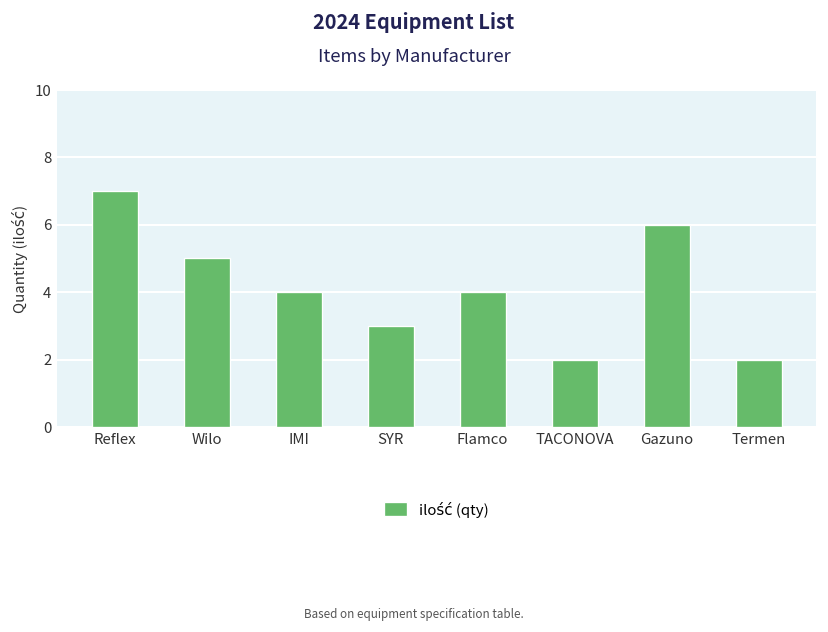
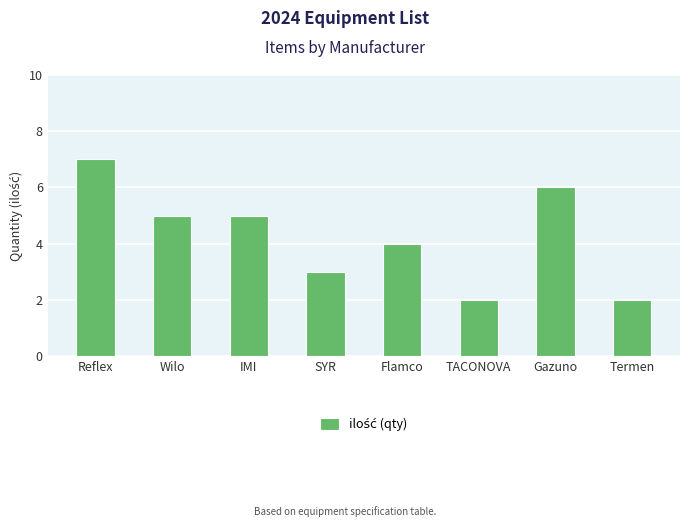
  {
    "Reflex": 7,
    "Wilo": 5,
-   "IMI": 4,
+   "IMI": 5,
    "SYR": 3,
    "Flamco": 4,
    "TACONOVA": 2,
    "Gazuno": 6,
    "Termen": 2
  }
